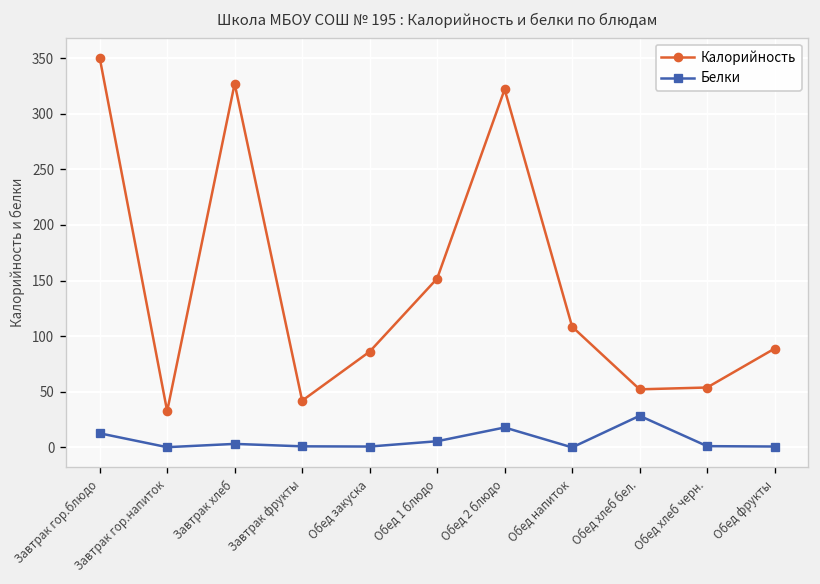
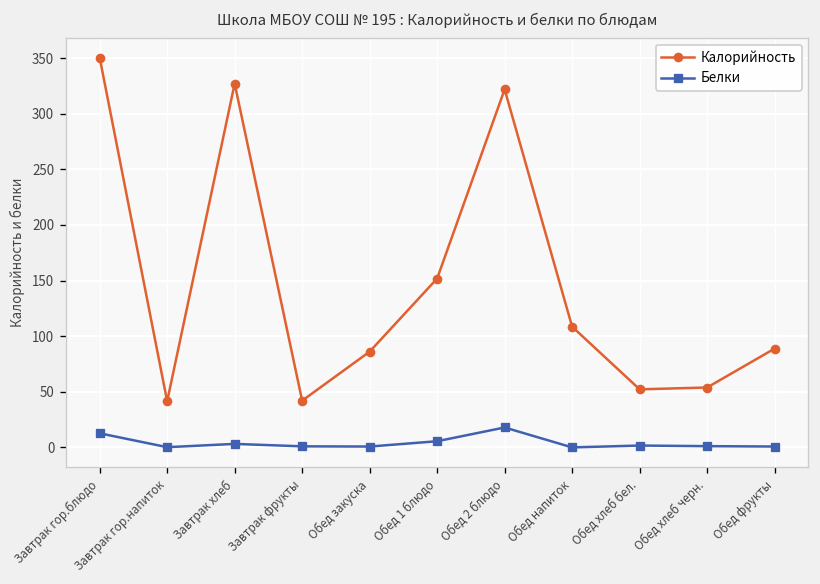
  {
    "Калорийность": {
      "Завтрак гор.блюдо": 350,
-     "Завтрак гор.напиток": 30,
+     "Завтрак гор.напиток": 40,
      "Завтрак хлеб": 330,
      "Завтрак фрукты": 40,
      "Обед закуска": 90,
      "Обед 1 блюдо": 150,
      "Обед 2 блюдо": 320,
      "Обед напиток": 110,
      "Обед хлеб бел.": 50,
      "Обед хлеб черн.": 50,
      "Обед фрукты": 90
    },
    "Белки": {
      "Завтрак гор.блюдо": 10,
      "Завтрак гор.напиток": 0,
      "Завтрак хлеб": 0,
      "Завтрак фрукты": 0,
      "Обед закуска": 0,
      "Обед 1 блюдо": 10,
      "Обед 2 блюдо": 20,
      "Обед напиток": 0,
-     "Обед хлеб бел.": 30,
+     "Обед хлеб бел.": 0,
      "Обед хлеб черн.": 0,
      "Обед фрукты": 0
    }
  }
